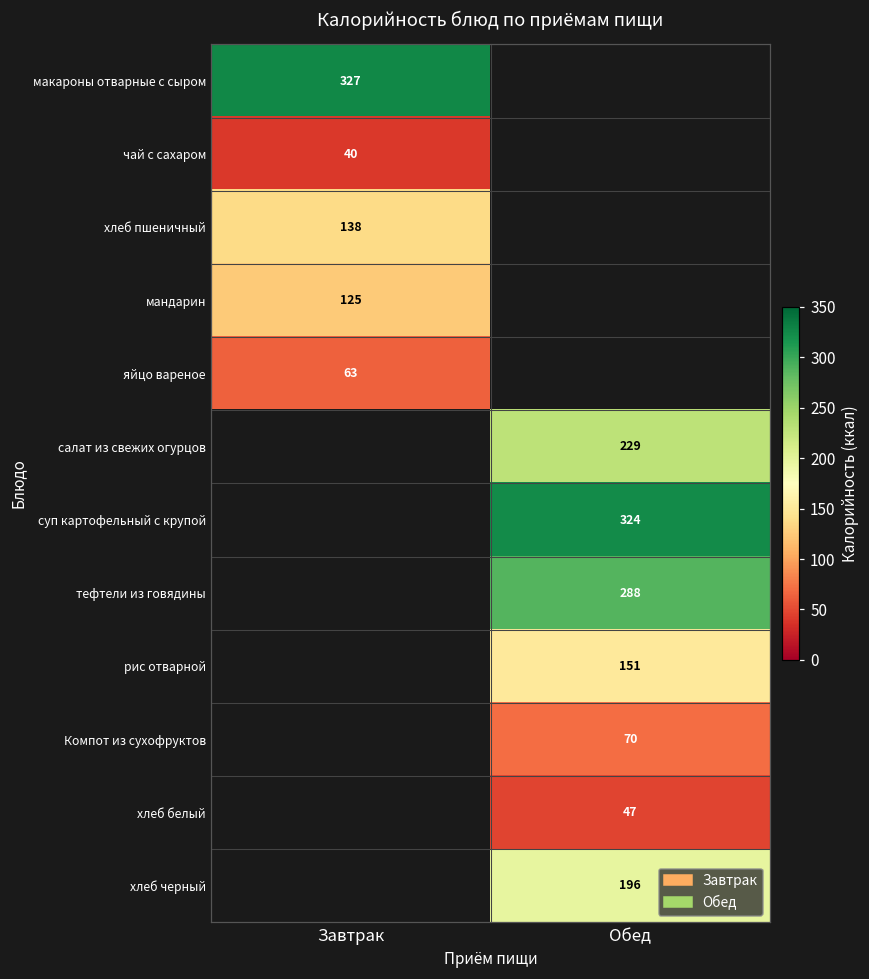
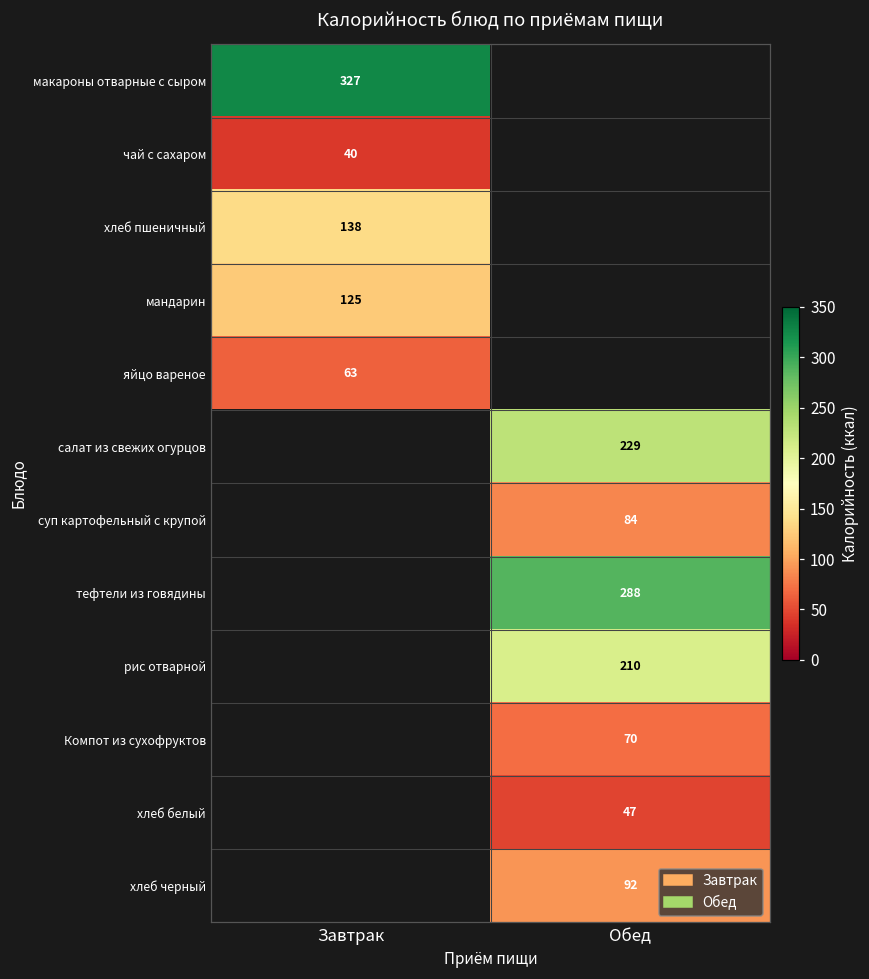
  {
    "макароны отварные с сыром": {
      "Завтрак": 327
    },
    "чай с сахаром": {
      "Завтрак": 40
    },
    "хлеб пшеничный": {
      "Завтрак": 138
    },
    "мандарин": {
      "Завтрак": 125
    },
    "яйцо вареное": {
      "Завтрак": 63
    },
    "салат из свежих огурцов": {
      "Обед": 229
    },
    "суп картофельный с крупой": {
-     "Обед": 324
+     "Обед": 84
    },
    "тефтели из говядины": {
      "Обед": 288
    },
    "рис отварной": {
-     "Обед": 151
+     "Обед": 210
    },
    "Компот из сухофруктов": {
      "Обед": 70
    },
    "хлеб белый": {
      "Обед": 47
    },
    "хлеб черный": {
-     "Обед": 196
+     "Обед": 92
    }
  }
